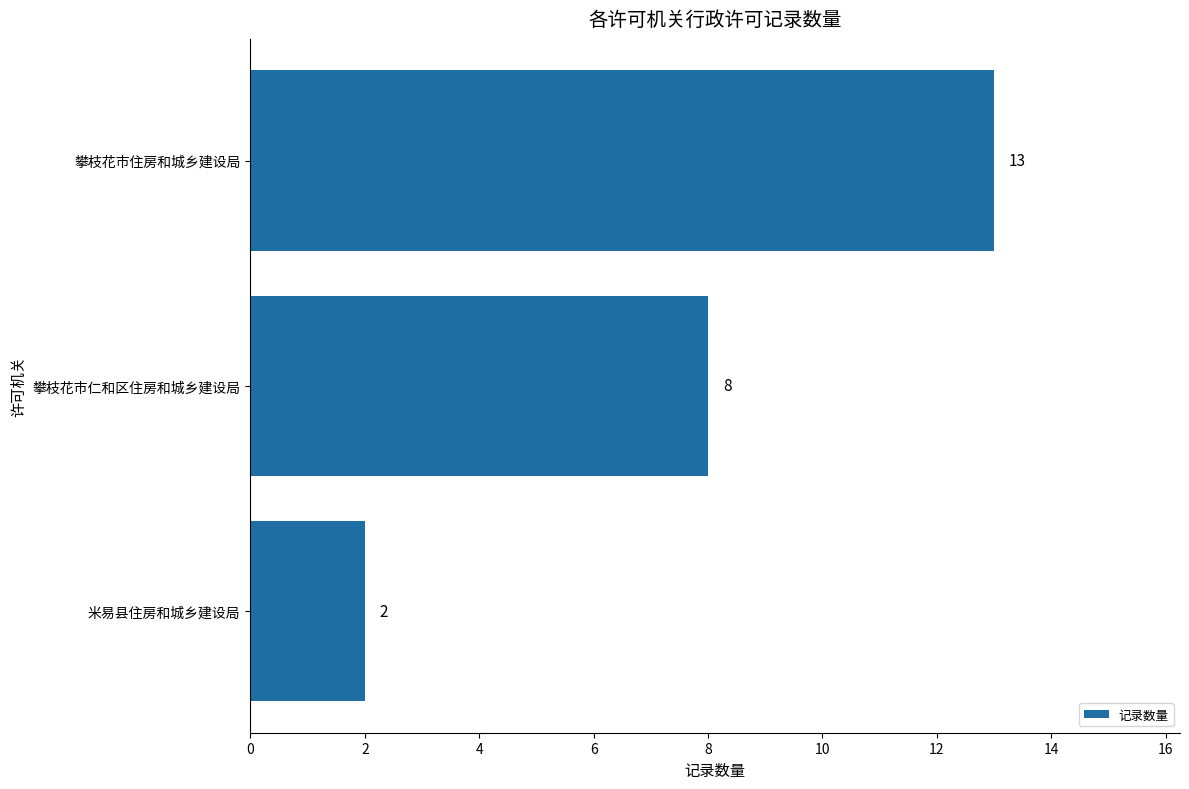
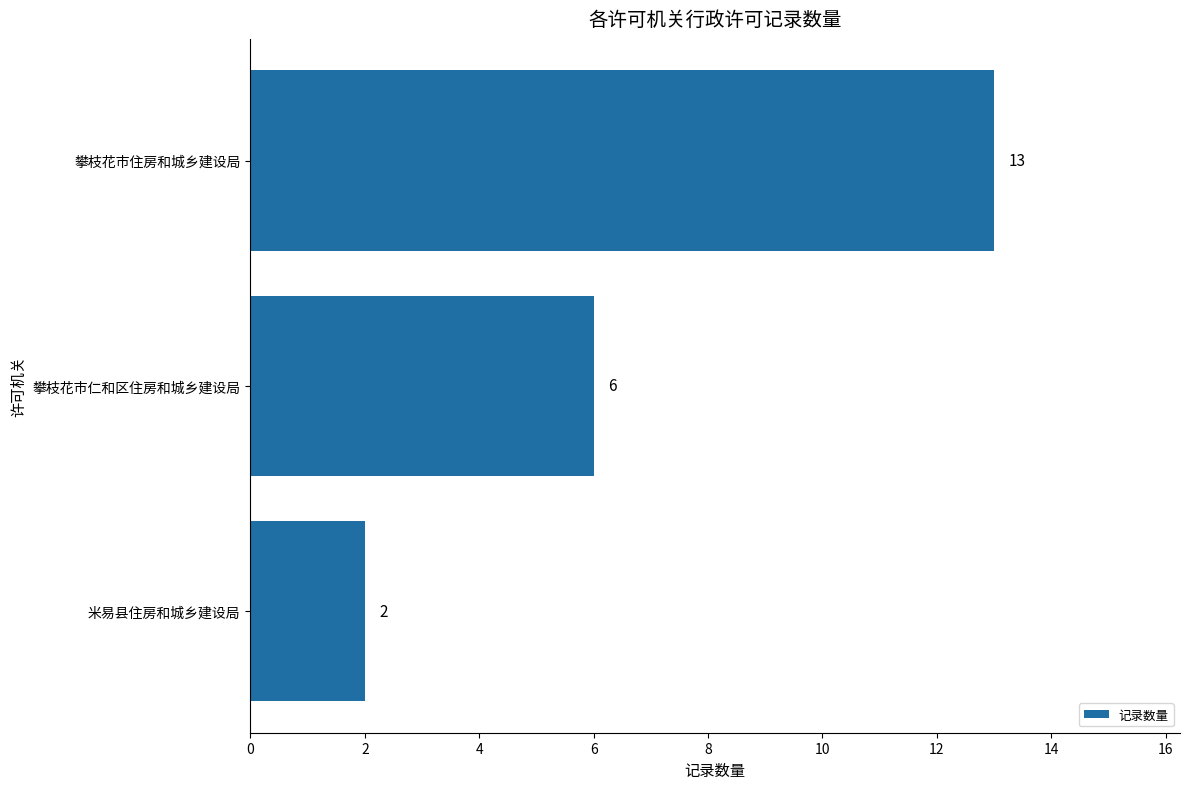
  {
    "攀枝花市住房和城乡建设局": 13,
-   "攀枝花市仁和区住房和城乡建设局": 8,
+   "攀枝花市仁和区住房和城乡建设局": 6,
    "米易县住房和城乡建设局": 2
  }
